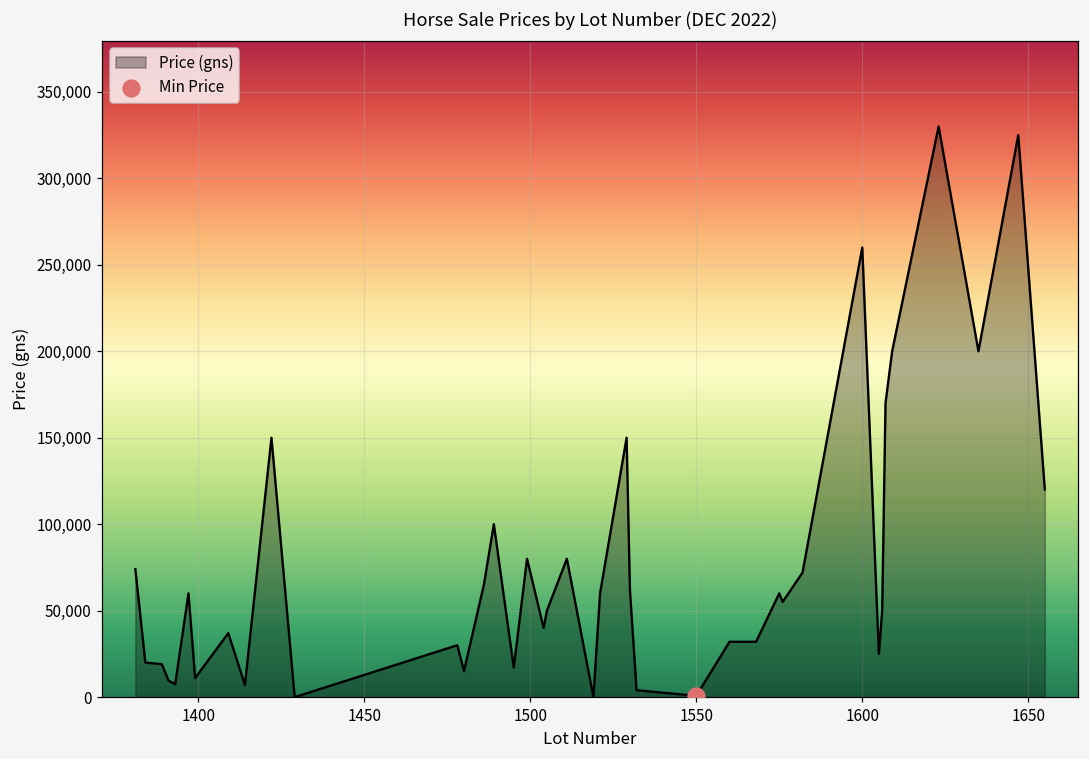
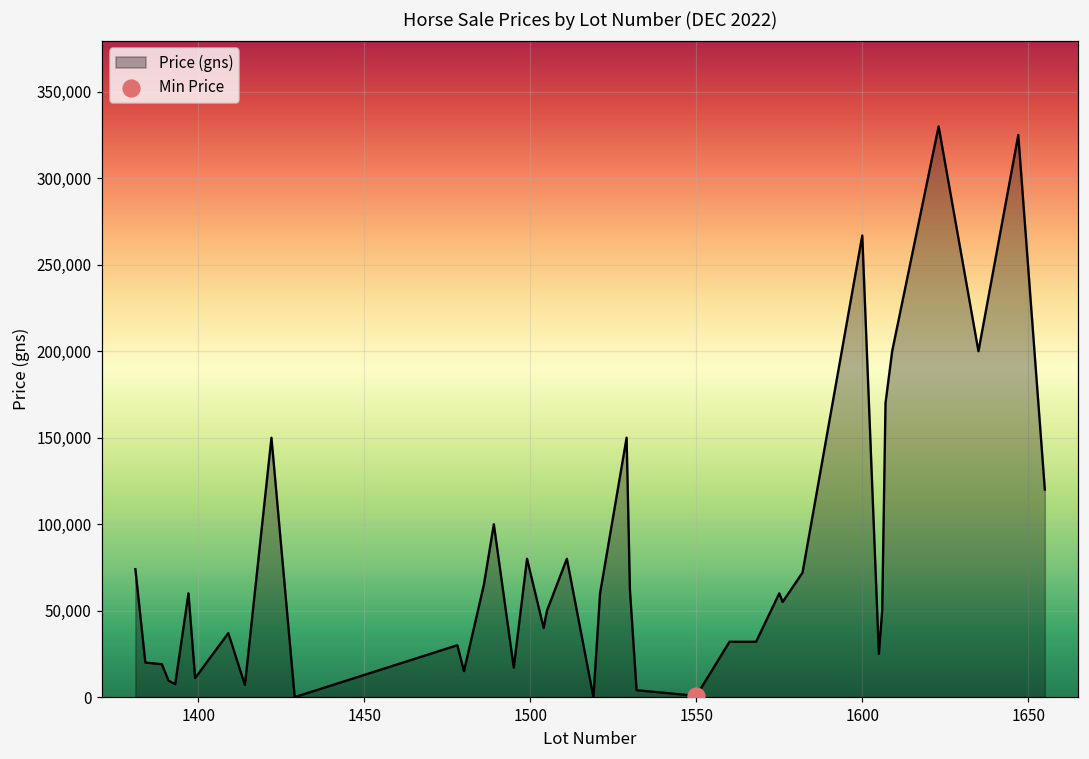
  {
    "Price (gns)": {
-     "1600": "260,000"
+     "1600": "267,000"
    }
  }
